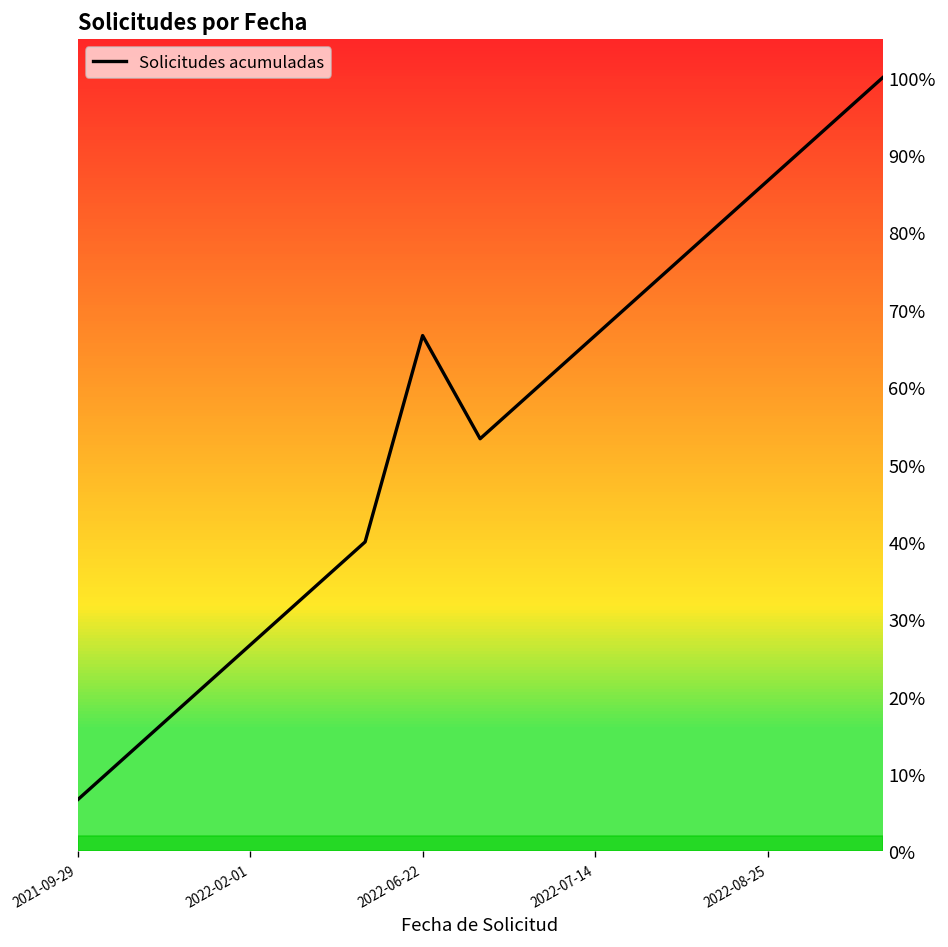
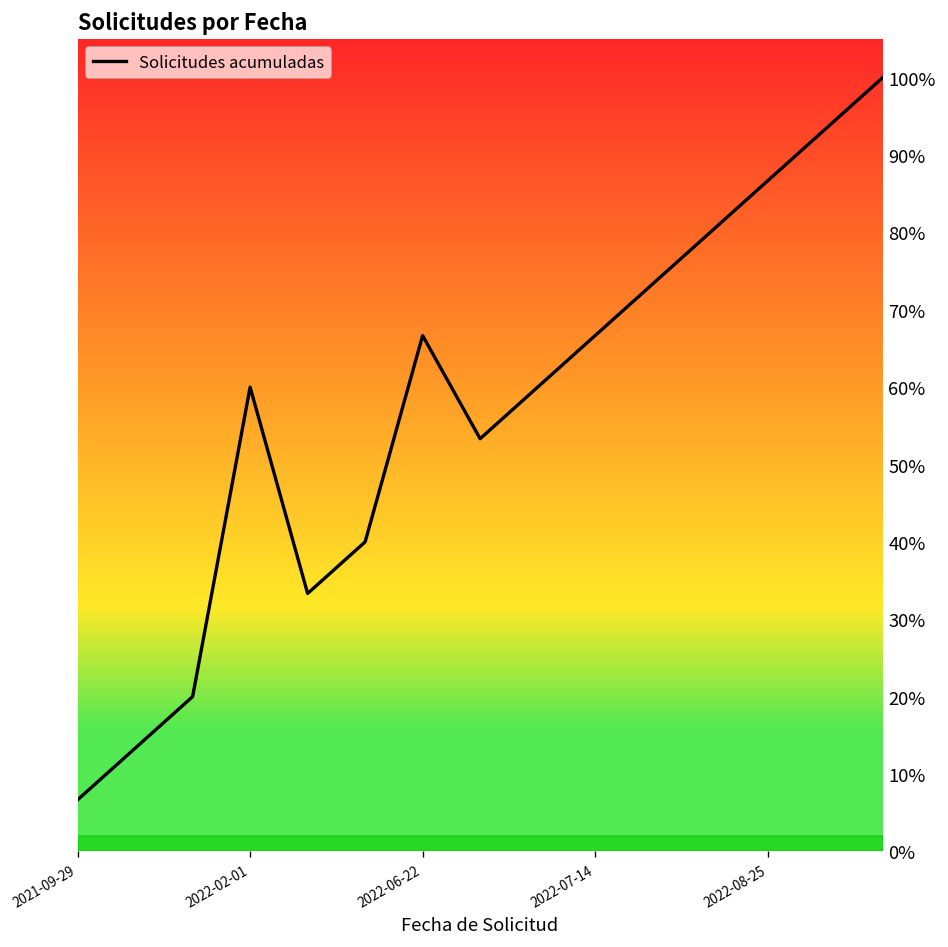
  {
    "2021-09-29": "7%",
-   "2022-02-01": "27%",
+   "2022-02-01": "60%",
    "2022-06-22": "67%",
    "2022-08-25": "87%"
  }
